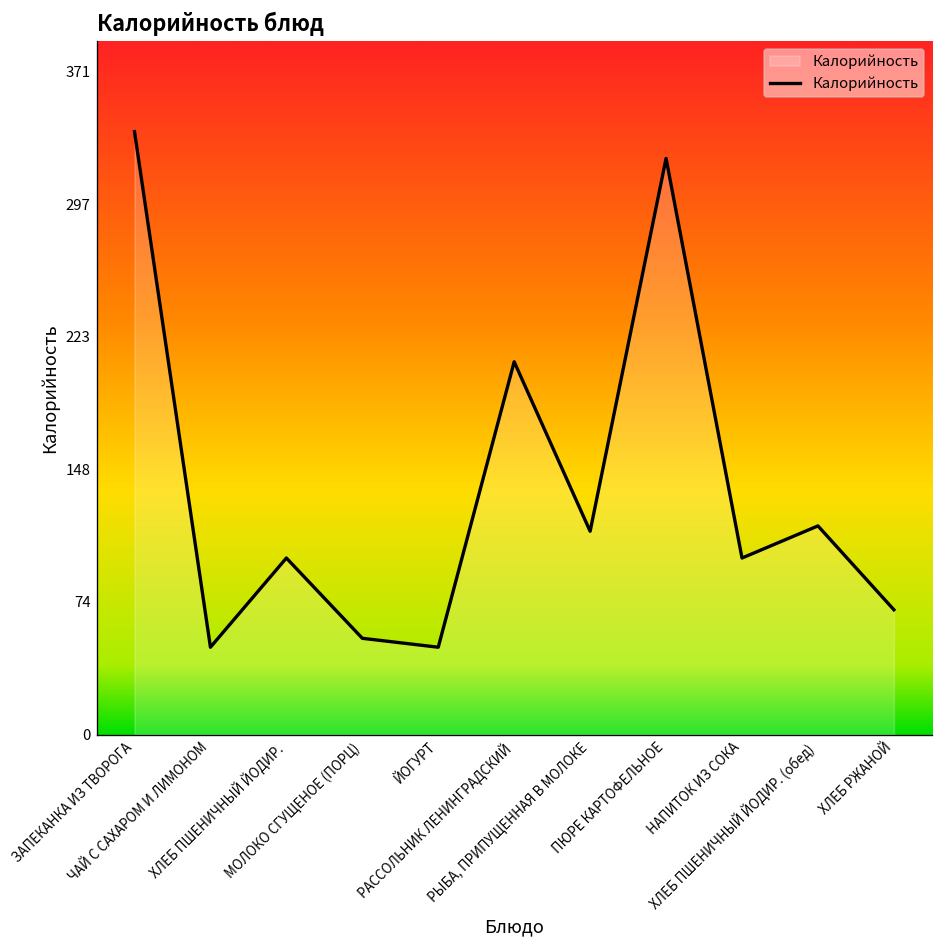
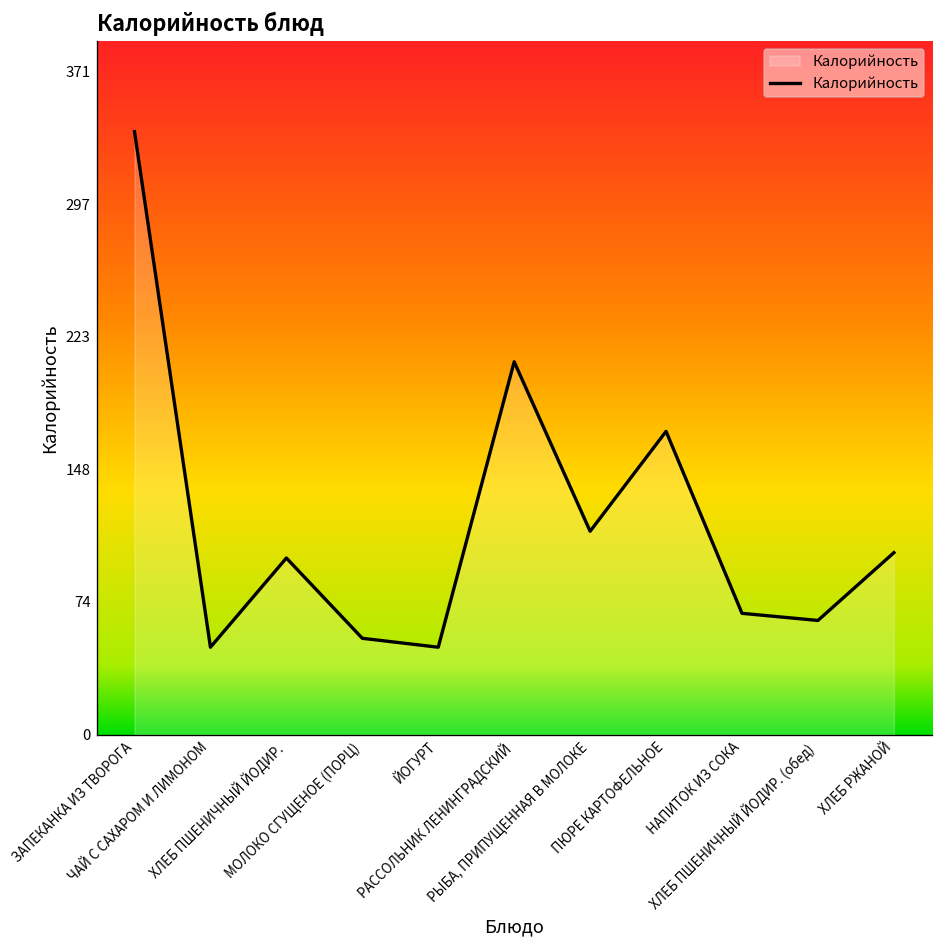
  {
    "ЗАПЕКАНКА ИЗ ТВОРОГА": 338,
    "ЧАЙ С САХАРОМ И ЛИМОНОМ": 49,
    "ХЛЕБ ПШЕНИЧНЫЙ ЙОДИР.": 99,
    "МОЛОКО СГУЩЕНОЕ (ПОРЦ)": 54,
    "ЙОГУРТ": 49,
    "РАССОЛЬНИК ЛЕНИНГРАДСКИЙ": 209,
    "РЫБА, ПРИПУЩЕННАЯ В МОЛОКЕ": 114,
-   "ПЮРЕ КАРТОФЕЛЬНОЕ": 323,
-   "НАПИТОК ИЗ СОКА": 99,
-   "ХЛЕБ ПШЕНИЧНЫЙ ЙОДИР. (обед)": 117,
-   "ХЛЕБ РЖАНОЙ": 70
+   "ПЮРЕ КАРТОФЕЛЬНОЕ": 170,
+   "НАПИТОК ИЗ СОКА": 68,
+   "ХЛЕБ ПШЕНИЧНЫЙ ЙОДИР. (обед)": 64,
+   "ХЛЕБ РЖАНОЙ": 102
  }
